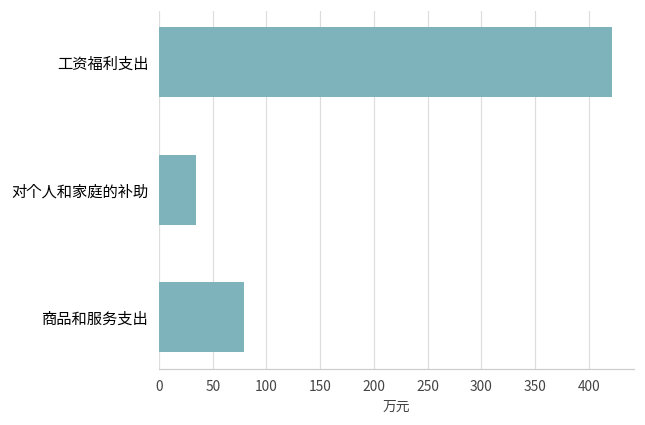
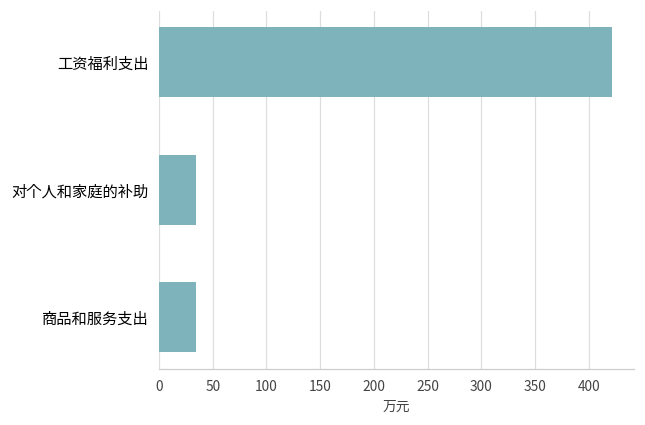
  {
    "工资福利支出": 420,
    "对个人和家庭的补助": 30,
-   "商品和服务支出": 80
+   "商品和服务支出": 30
  }
